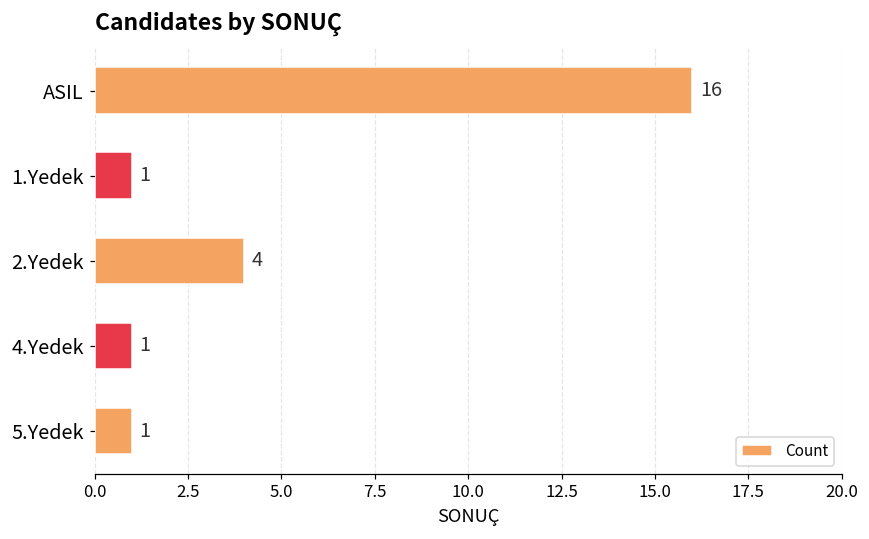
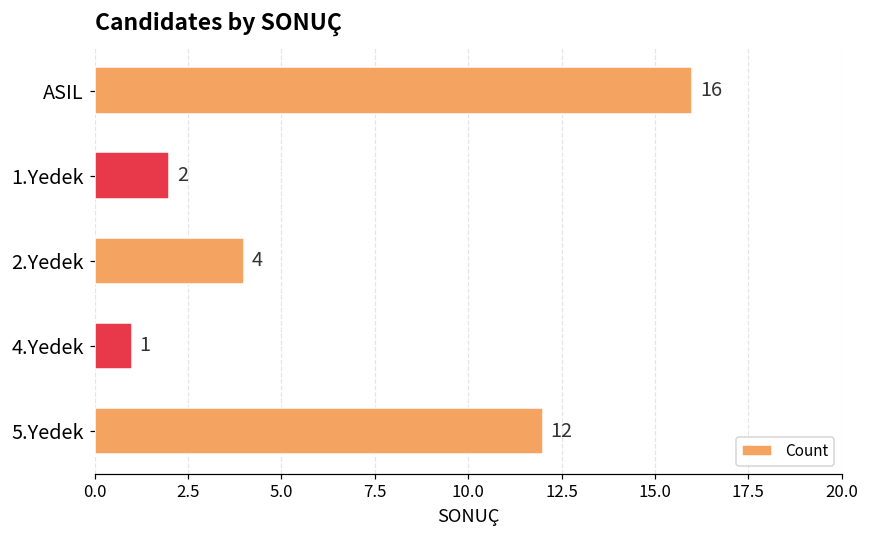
  {
    "ASIL": 16,
-   "1.Yedek": 1,
+   "1.Yedek": 2,
    "2.Yedek": 4,
    "4.Yedek": 1,
-   "5.Yedek": 1
+   "5.Yedek": 12
  }
